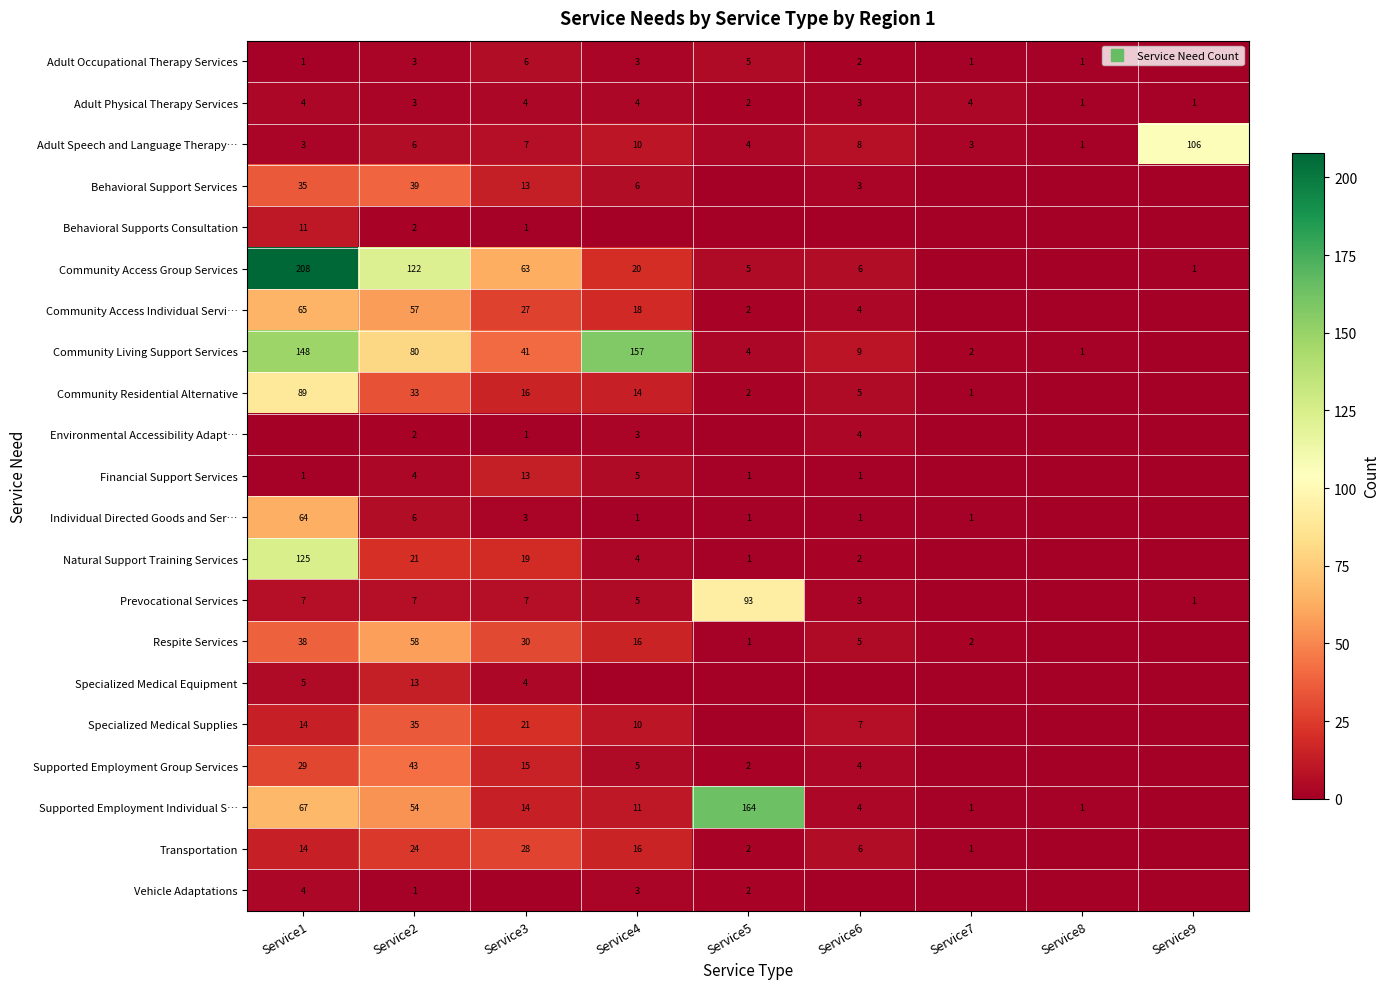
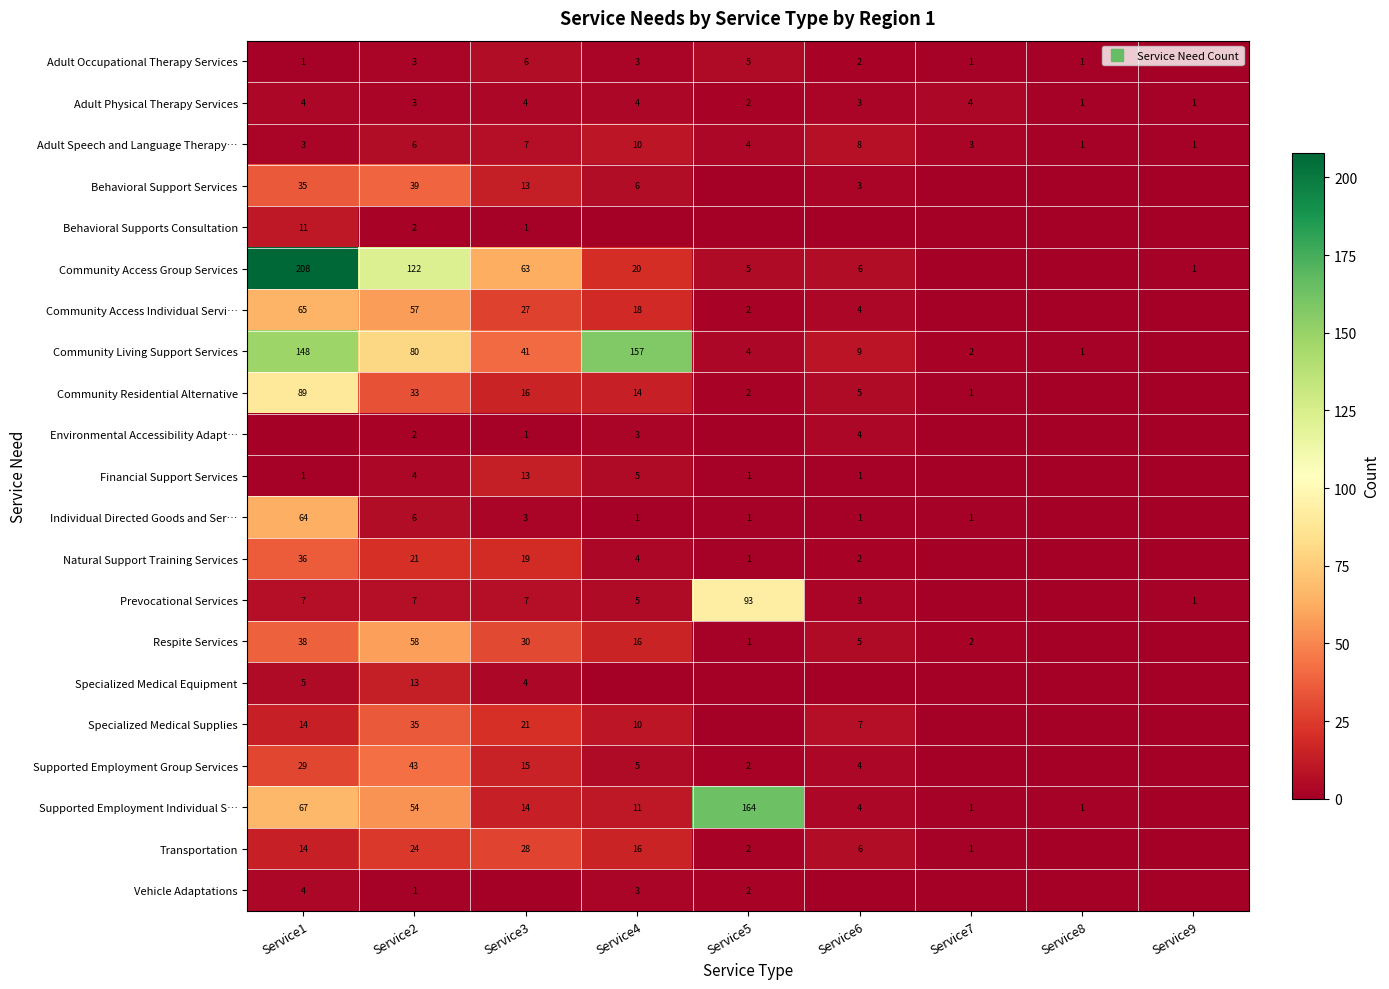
  {
    "Adult Occupational Therapy Services": {
      "Service1": 1,
      "Service2": 3,
      "Service3": 6,
      "Service4": 3,
      "Service5": 5,
      "Service6": 2,
      "Service7": 1,
      "Service8": 1
    },
    "Adult Physical Therapy Services": {
      "Service1": 4,
      "Service2": 3,
      "Service3": 4,
      "Service4": 4,
      "Service5": 2,
      "Service6": 3,
      "Service7": 4,
      "Service8": 1,
      "Service9": 1
    },
    "Adult Speech and Language Therapy…": {
      "Service1": 3,
      "Service2": 6,
      "Service3": 7,
      "Service4": 10,
      "Service5": 4,
      "Service6": 8,
      "Service7": 3,
      "Service8": 1,
-     "Service9": 106
+     "Service9": 1
    },
    "Behavioral Support Services": {
      "Service1": 35,
      "Service2": 39,
      "Service3": 13,
      "Service4": 6,
      "Service6": 3
    },
    "Behavioral Supports Consultation": {
      "Service1": 11,
      "Service2": 2,
      "Service3": 1
    },
    "Community Access Group Services": {
      "Service1": 208,
      "Service2": 122,
      "Service3": 63,
      "Service4": 20,
      "Service5": 5,
      "Service6": 6,
      "Service9": 1
    },
    "Community Access Individual Servi…": {
      "Service1": 65,
      "Service2": 57,
      "Service3": 27,
      "Service4": 18,
      "Service5": 2,
      "Service6": 4
    },
    "Community Living Support Services": {
      "Service1": 148,
      "Service2": 80,
      "Service3": 41,
      "Service4": 157,
      "Service5": 4,
      "Service6": 9,
      "Service7": 2,
      "Service8": 1
    },
    "Community Residential Alternative": {
      "Service1": 89,
      "Service2": 33,
      "Service3": 16,
      "Service4": 14,
      "Service5": 2,
      "Service6": 5,
      "Service7": 1
    },
    "Environmental Accessibility Adapt…": {
      "Service2": 2,
      "Service3": 1,
      "Service4": 3,
      "Service6": 4
    },
    "Financial Support Services": {
      "Service1": 1,
      "Service2": 4,
      "Service3": 13,
      "Service4": 5,
      "Service5": 1,
      "Service6": 1
    },
    "Individual Directed Goods and Ser…": {
      "Service1": 64,
      "Service2": 6,
      "Service3": 3,
      "Service4": 1,
      "Service5": 1,
      "Service6": 1,
      "Service7": 1
    },
    "Natural Support Training Services": {
-     "Service1": 125,
+     "Service1": 36,
      "Service2": 21,
      "Service3": 19,
      "Service4": 4,
      "Service5": 1,
      "Service6": 2
    },
    "Prevocational Services": {
      "Service1": 7,
      "Service2": 7,
      "Service3": 7,
      "Service4": 5,
      "Service5": 93,
      "Service6": 3,
      "Service9": 1
    },
    "Respite Services": {
      "Service1": 38,
      "Service2": 58,
      "Service3": 30,
      "Service4": 16,
      "Service5": 1,
      "Service6": 5,
      "Service7": 2
    },
    "Specialized Medical Equipment": {
      "Service1": 5,
      "Service2": 13,
      "Service3": 4
    },
    "Specialized Medical Supplies": {
      "Service1": 14,
      "Service2": 35,
      "Service3": 21,
      "Service4": 10,
      "Service6": 7
    },
    "Supported Employment Group Services": {
      "Service1": 29,
      "Service2": 43,
      "Service3": 15,
      "Service4": 5,
      "Service5": 2,
      "Service6": 4
    },
    "Supported Employment Individual S…": {
      "Service1": 67,
      "Service2": 54,
      "Service3": 14,
      "Service4": 11,
      "Service5": 164,
      "Service6": 4,
      "Service7": 1,
      "Service8": 1
    },
    "Transportation": {
      "Service1": 14,
      "Service2": 24,
      "Service3": 28,
      "Service4": 16,
      "Service5": 2,
      "Service6": 6,
      "Service7": 1
    },
    "Vehicle Adaptations": {
      "Service1": 4,
      "Service2": 1,
      "Service4": 3,
      "Service5": 2
    }
  }
